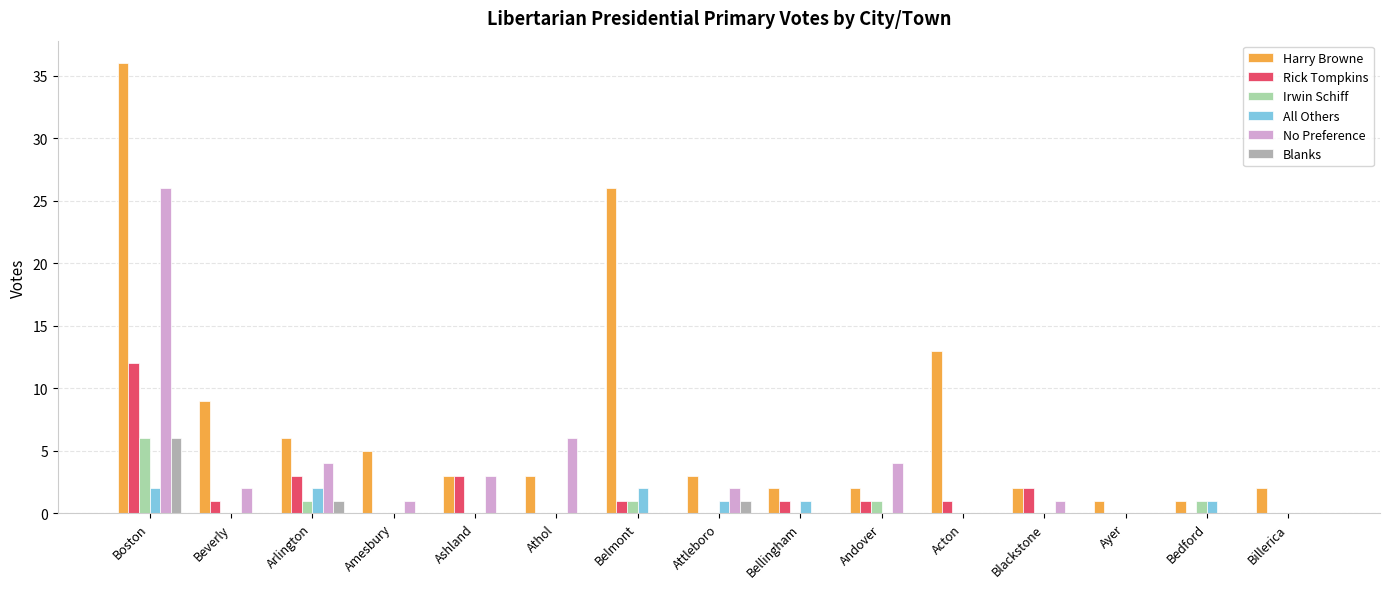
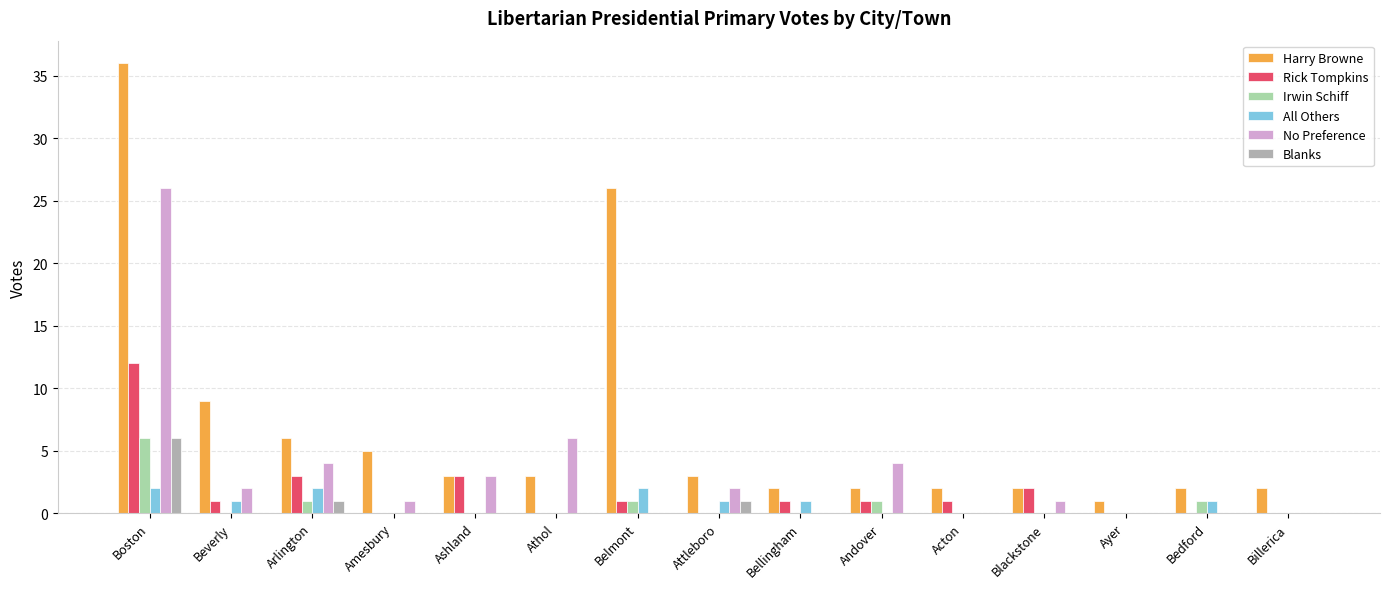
  {
    "Harry Browne": {
      "Boston": 36,
      "Beverly": 9,
      "Arlington": 6,
      "Amesbury": 5,
      "Ashland": 3,
      "Athol": 3,
      "Belmont": 26,
      "Attleboro": 3,
      "Bellingham": 2,
      "Andover": 2,
-     "Acton": 13,
+     "Acton": 2,
      "Blackstone": 2,
      "Ayer": 1,
-     "Bedford": 1,
+     "Bedford": 2,
      "Billerica": 2
    },
    "Rick Tompkins": {
      "Boston": 12,
      "Beverly": 1,
      "Arlington": 3,
      "Amesbury": 0,
      "Ashland": 3,
      "Athol": 0,
      "Belmont": 1,
      "Attleboro": 0,
      "Bellingham": 1,
      "Andover": 1,
      "Acton": 1,
      "Blackstone": 2,
      "Ayer": 0,
      "Bedford": 0,
      "Billerica": 0
    },
    "All Others": {
      "Boston": 2,
-     "Beverly": 0,
+     "Beverly": 1,
      "Arlington": 2,
      "Amesbury": 0,
      "Ashland": 0,
      "Athol": 0,
      "Belmont": 2,
      "Attleboro": 1,
      "Bellingham": 1,
      "Andover": 0,
      "Acton": 0,
      "Blackstone": 0,
      "Ayer": 0,
      "Bedford": 1,
      "Billerica": 0
    }
  }
